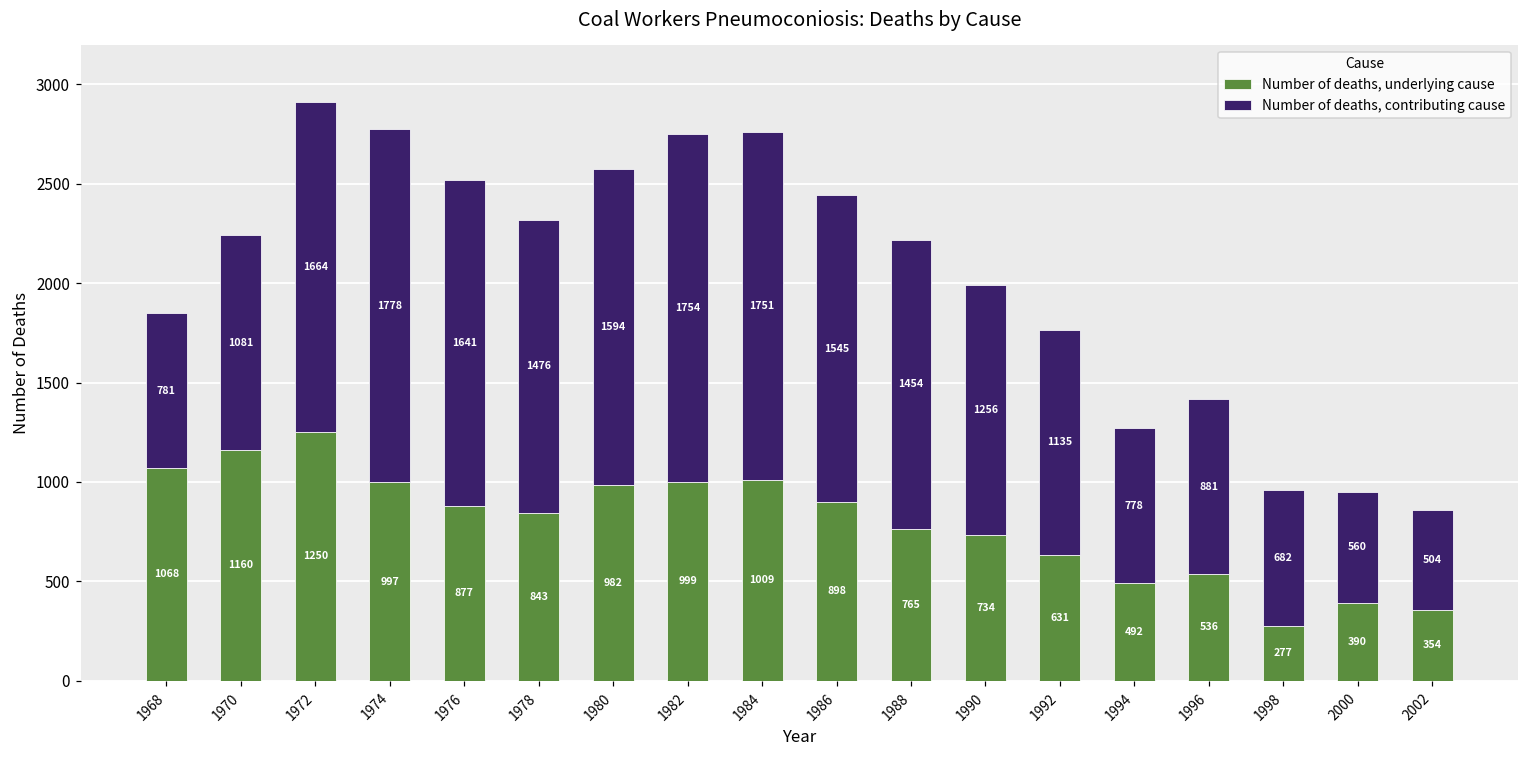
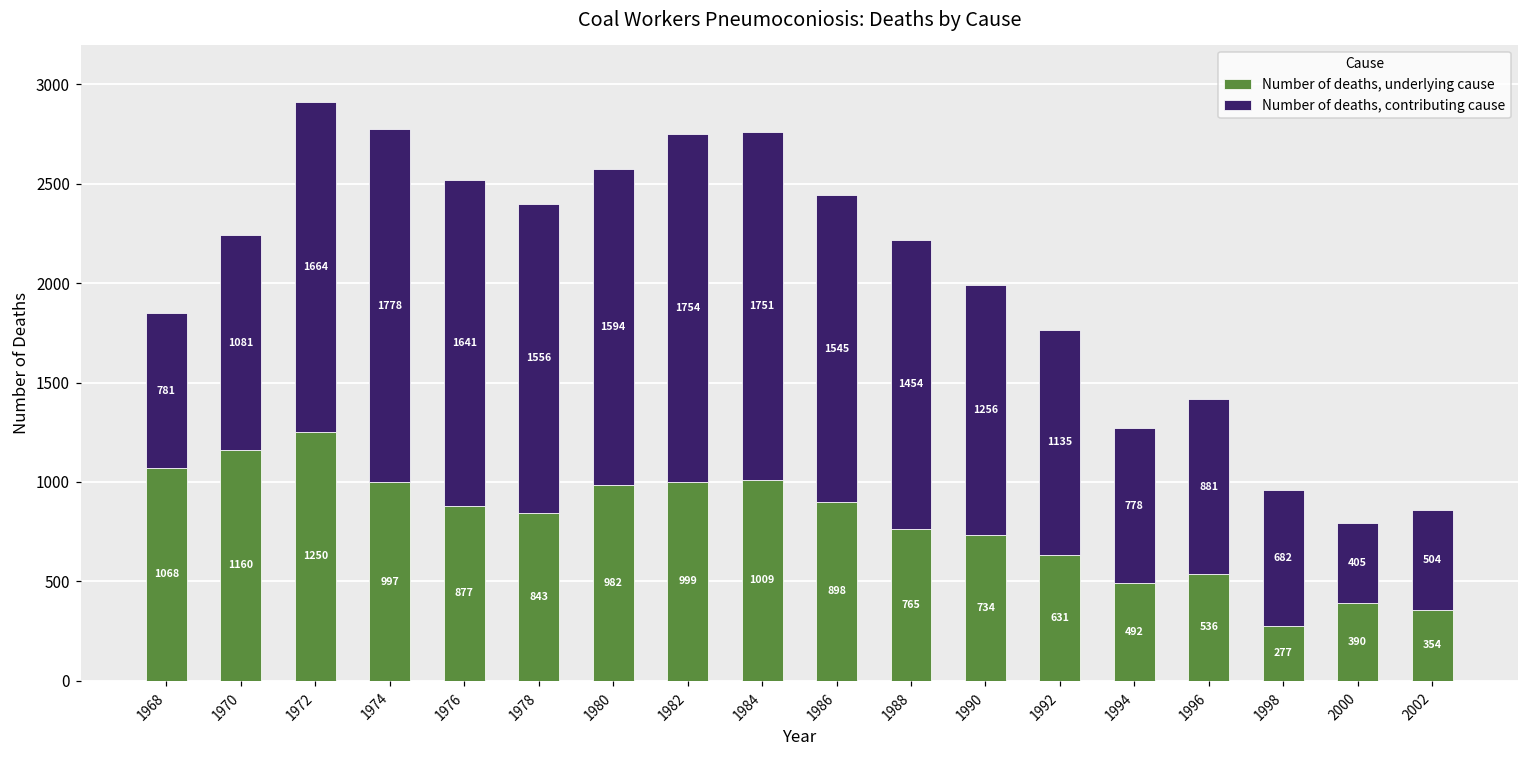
  {
    "Number of deaths, underlying cause": {
      "1968": 1068,
      "1970": 1160,
      "1972": 1250,
      "1974": 997,
      "1976": 877,
      "1978": 843,
      "1980": 982,
      "1982": 999,
      "1984": 1009,
      "1986": 898,
      "1988": 765,
      "1990": 734,
      "1992": 631,
      "1994": 492,
      "1996": 536,
      "1998": 277,
      "2000": 390,
      "2002": 354
    },
    "Number of deaths, contributing cause": {
      "1968": 781,
      "1970": 1081,
      "1972": 1664,
      "1974": 1778,
      "1976": 1641,
-     "1978": 1476,
+     "1978": 1556,
      "1980": 1594,
      "1982": 1754,
      "1984": 1751,
      "1986": 1545,
      "1988": 1454,
      "1990": 1256,
      "1992": 1135,
      "1994": 778,
      "1996": 881,
      "1998": 682,
-     "2000": 560,
+     "2000": 405,
      "2002": 504
    }
  }
